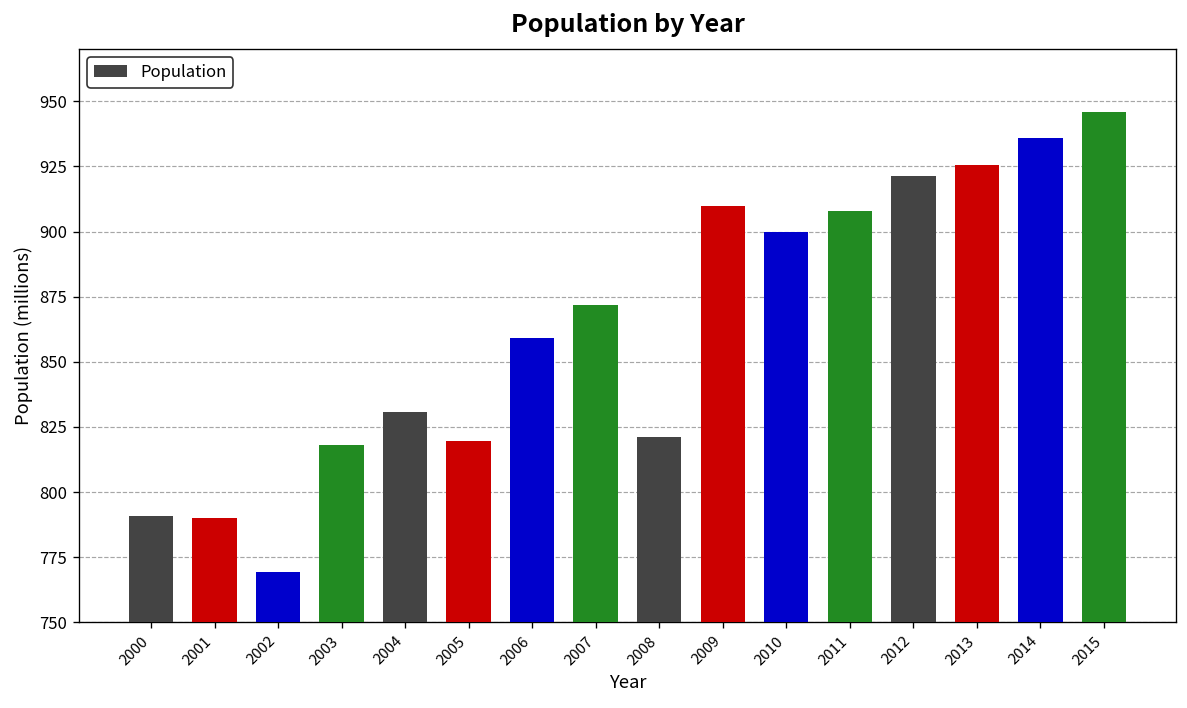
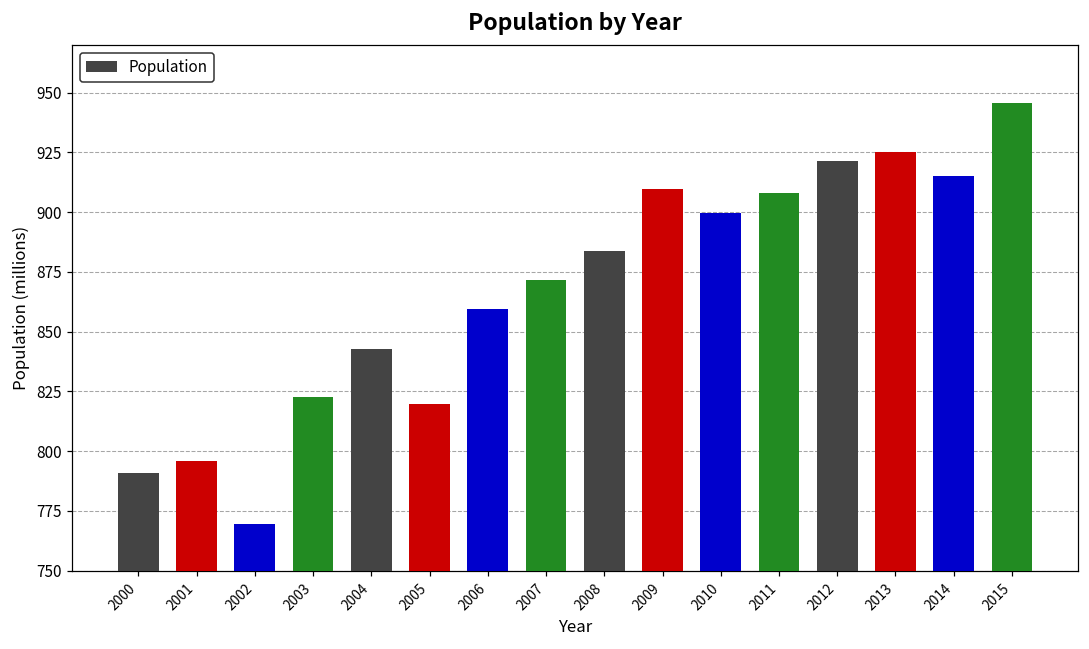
  {
    "2000": 791,
-   "2001": 790,
+   "2001": 796,
    "2002": 769,
-   "2003": 818,
-   "2004": 831,
+   "2003": 823,
+   "2004": 843,
    "2005": 820,
    "2006": 859,
    "2007": 872,
-   "2008": 821,
+   "2008": 884,
    "2009": 910,
    "2010": 900,
    "2011": 908,
    "2012": 921,
    "2013": 925,
-   "2014": 936,
+   "2014": 915,
    "2015": 946
  }
